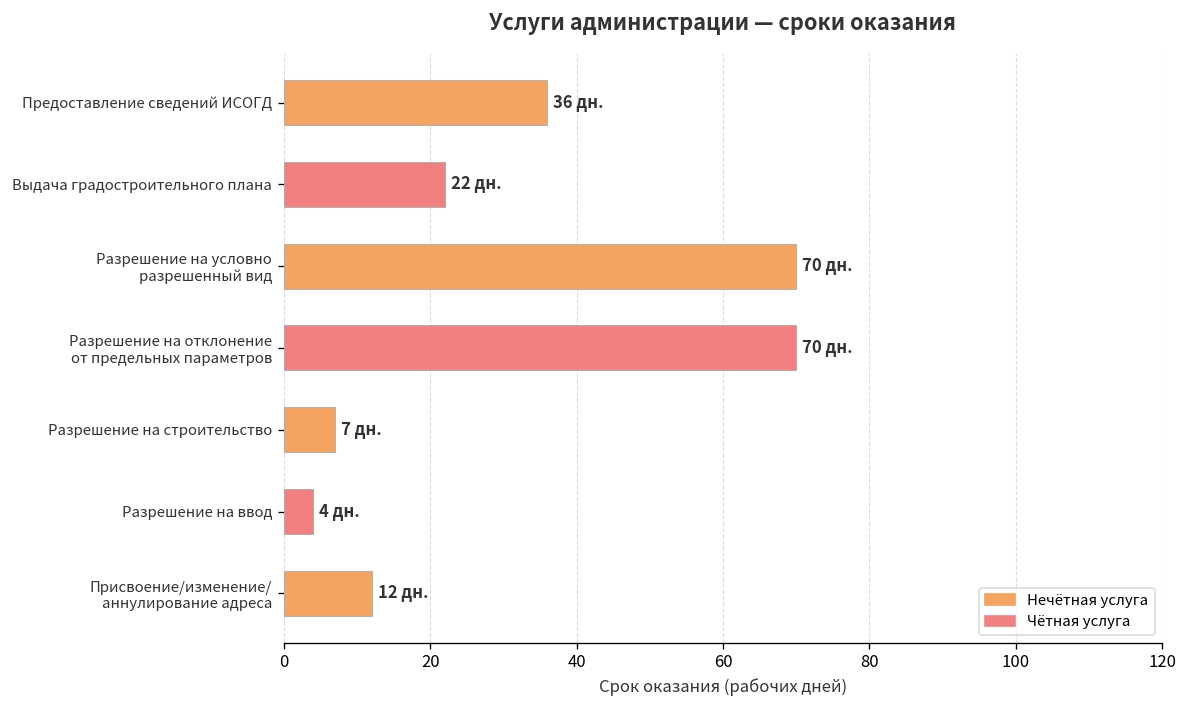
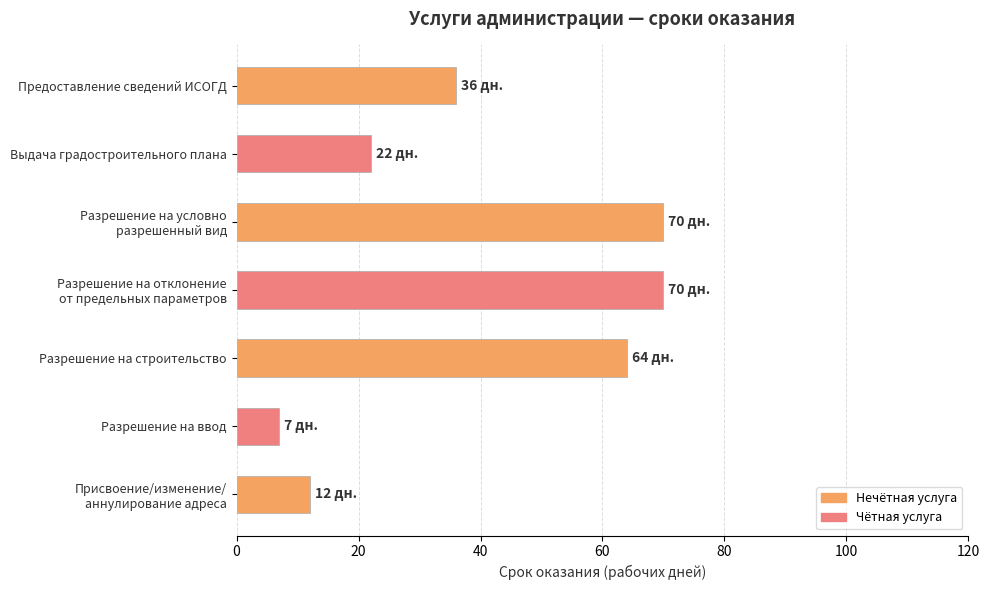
  {
    "Предоставление сведений ИСОГД": 36,
    "Выдача градостроительного плана": 22,
    "Разрешение на условно разрешенный вид": 70,
    "Разрешение на отклонение от предельных параметров": 70,
-   "Разрешение на строительство": 7,
-   "Разрешение на ввод": 4,
+   "Разрешение на строительство": 64,
+   "Разрешение на ввод": 7,
    "Присвоение/изменение/ аннулирование адреса": 12
  }
